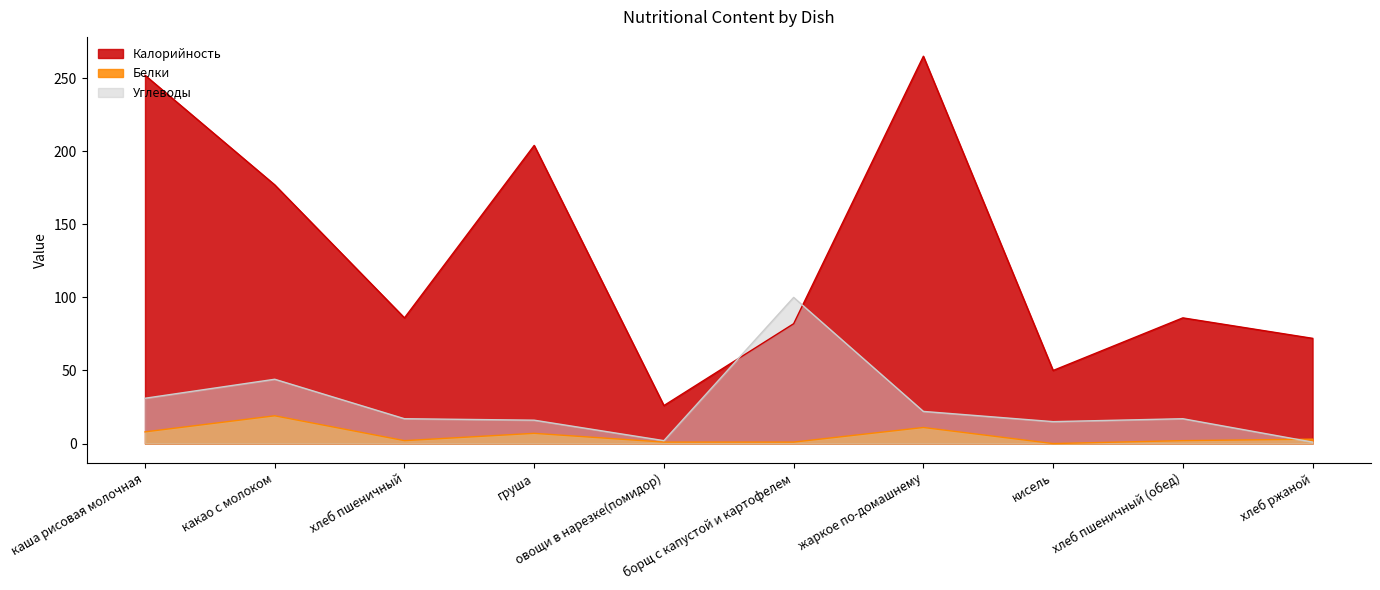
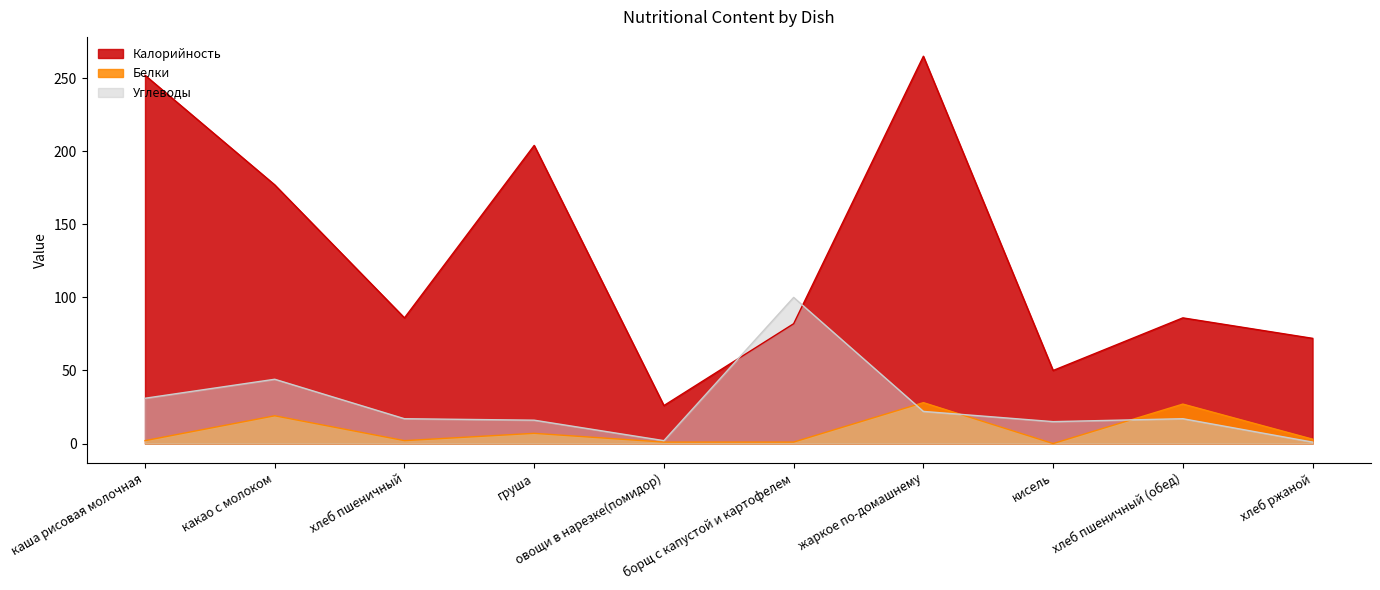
  {
    "Калорийность": {
      "каша рисовая молочная": 252,
      "какао с молоком": 177,
      "хлеб пшеничный": 86,
      "груша": 204,
      "овощи в нарезке(помидор)": 26,
      "борщ с капустой и картофелем": 82,
      "жаркое по-домашнему": 265,
      "кисель": 50,
      "хлеб пшеничный (обед)": 86,
      "хлеб ржаной": 72
    },
    "Белки": {
-     "каша рисовая молочная": 8,
+     "каша рисовая молочная": 2,
      "какао с молоком": 19,
      "хлеб пшеничный": 2,
      "груша": 7,
      "борщ с капустой и картофелем": 1,
-     "жаркое по-домашнему": 11,
+     "жаркое по-домашнему": 28,
      "кисель": 0,
-     "хлеб пшеничный (обед)": 2,
+     "хлеб пшеничный (обед)": 27,
      "хлеб ржаной": 3
    },
    "Углеводы": {
      "каша рисовая молочная": 31,
      "какао с молоком": 44,
      "хлеб пшеничный": 17,
      "груша": 16,
      "борщ с капустой и картофелем": 100,
      "жаркое по-домашнему": 22,
      "кисель": 15,
      "хлеб пшеничный (обед)": 17,
      "хлеб ржаной": 1
    }
  }
